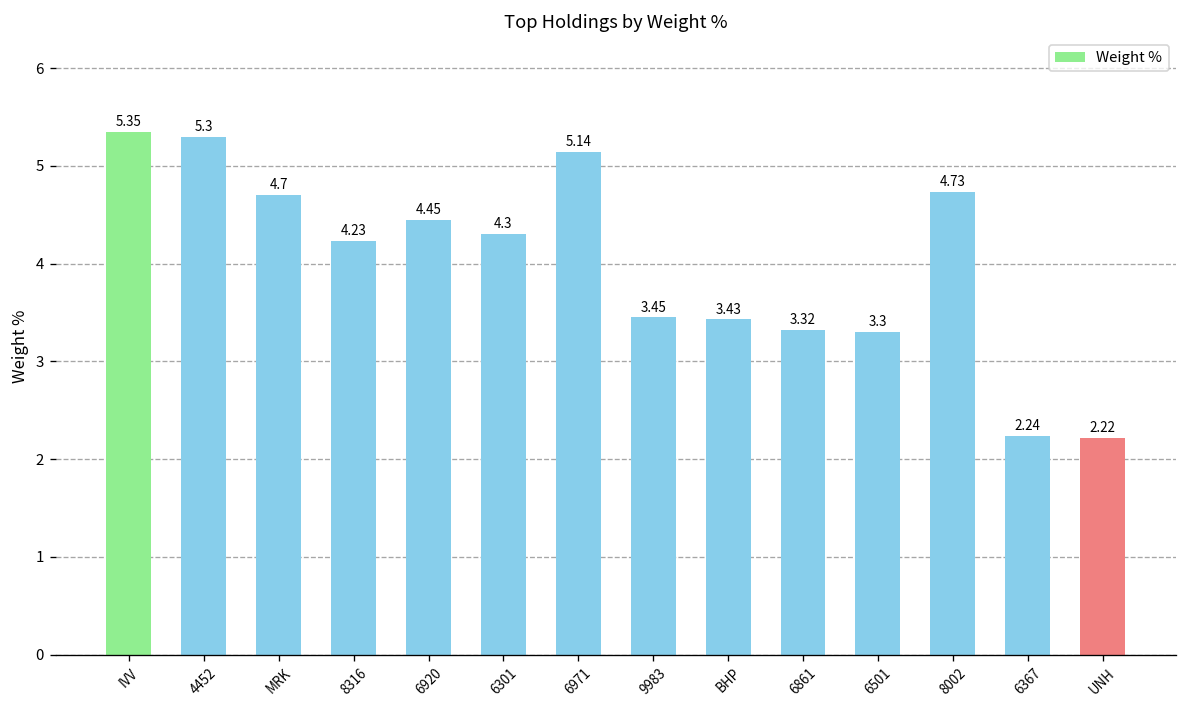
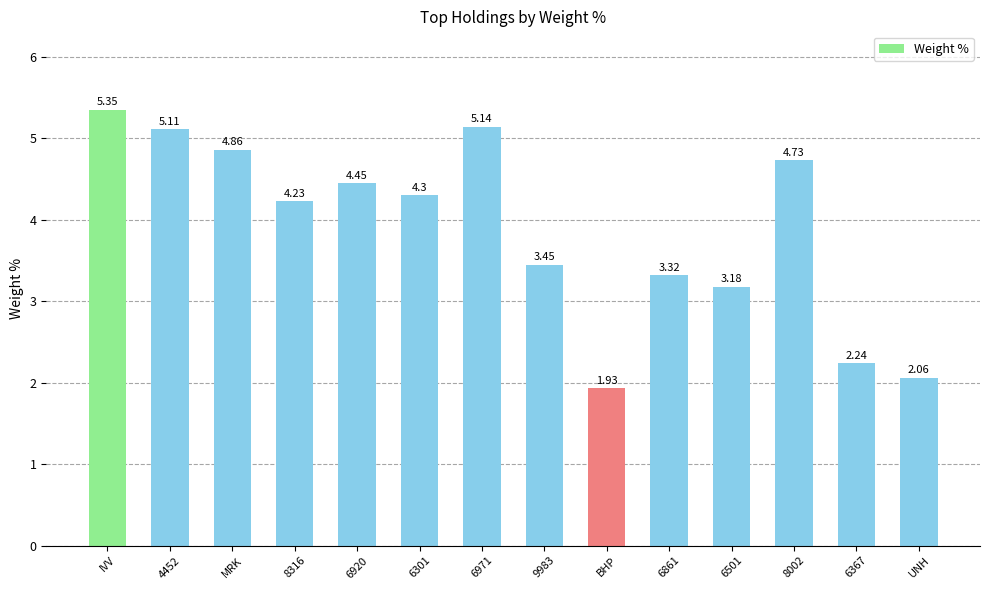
  {
    "IVV": 5.35,
-   "4452": 5.3,
-   "MRK": 4.7,
+   "4452": 5.11,
+   "MRK": 4.86,
    "8316": 4.23,
    "6920": 4.45,
    "6301": 4.3,
    "6971": 5.14,
    "9983": 3.45,
-   "BHP": 3.43,
+   "BHP": 1.93,
    "6861": 3.32,
-   "6501": 3.3,
+   "6501": 3.18,
    "8002": 4.73,
    "6367": 2.24,
-   "UNH": 2.22
+   "UNH": 2.06
  }
